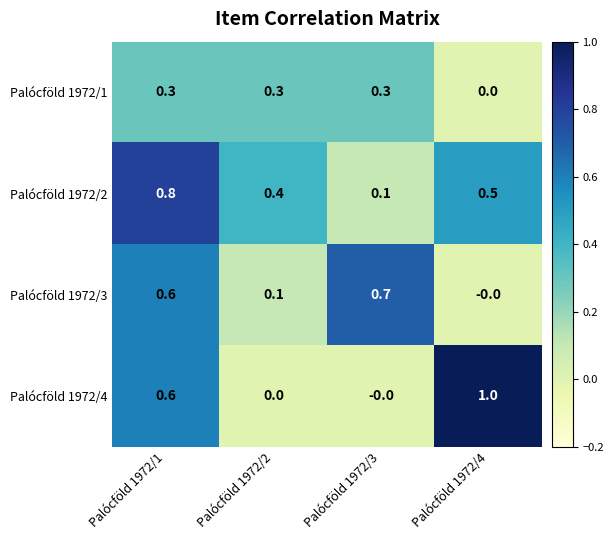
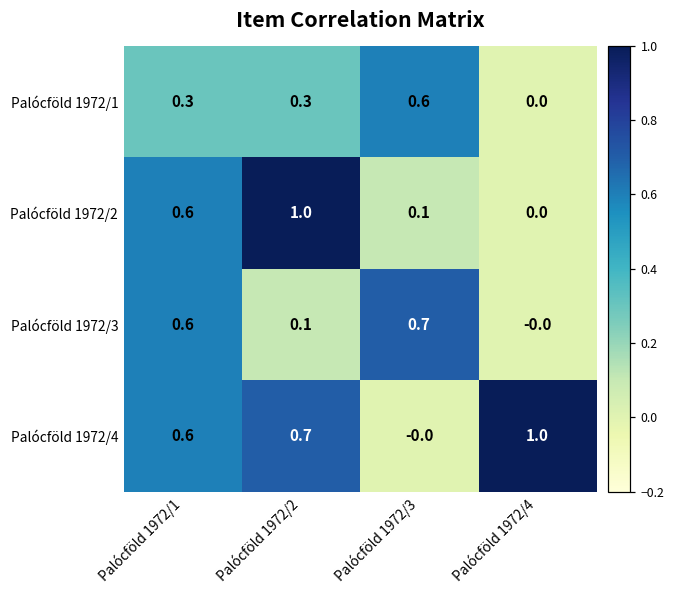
  {
    "Palócföld 1972/1": {
      "Palócföld 1972/1": 0.3,
      "Palócföld 1972/2": 0.3,
-     "Palócföld 1972/3": 0.3,
+     "Palócföld 1972/3": 0.6,
      "Palócföld 1972/4": 0.0
    },
    "Palócföld 1972/2": {
-     "Palócföld 1972/1": 0.8,
-     "Palócföld 1972/2": 0.4,
+     "Palócföld 1972/1": 0.6,
+     "Palócföld 1972/2": 1.0,
      "Palócföld 1972/3": 0.1,
-     "Palócföld 1972/4": 0.5
+     "Palócföld 1972/4": 0.0
    },
    "Palócföld 1972/3": {
      "Palócföld 1972/1": 0.6,
      "Palócföld 1972/2": 0.1,
      "Palócföld 1972/3": 0.7,
      "Palócföld 1972/4": -0.0
    },
    "Palócföld 1972/4": {
      "Palócföld 1972/1": 0.6,
-     "Palócföld 1972/2": 0.0,
+     "Palócföld 1972/2": 0.7,
      "Palócföld 1972/3": -0.0,
      "Palócföld 1972/4": 1.0
    }
  }
